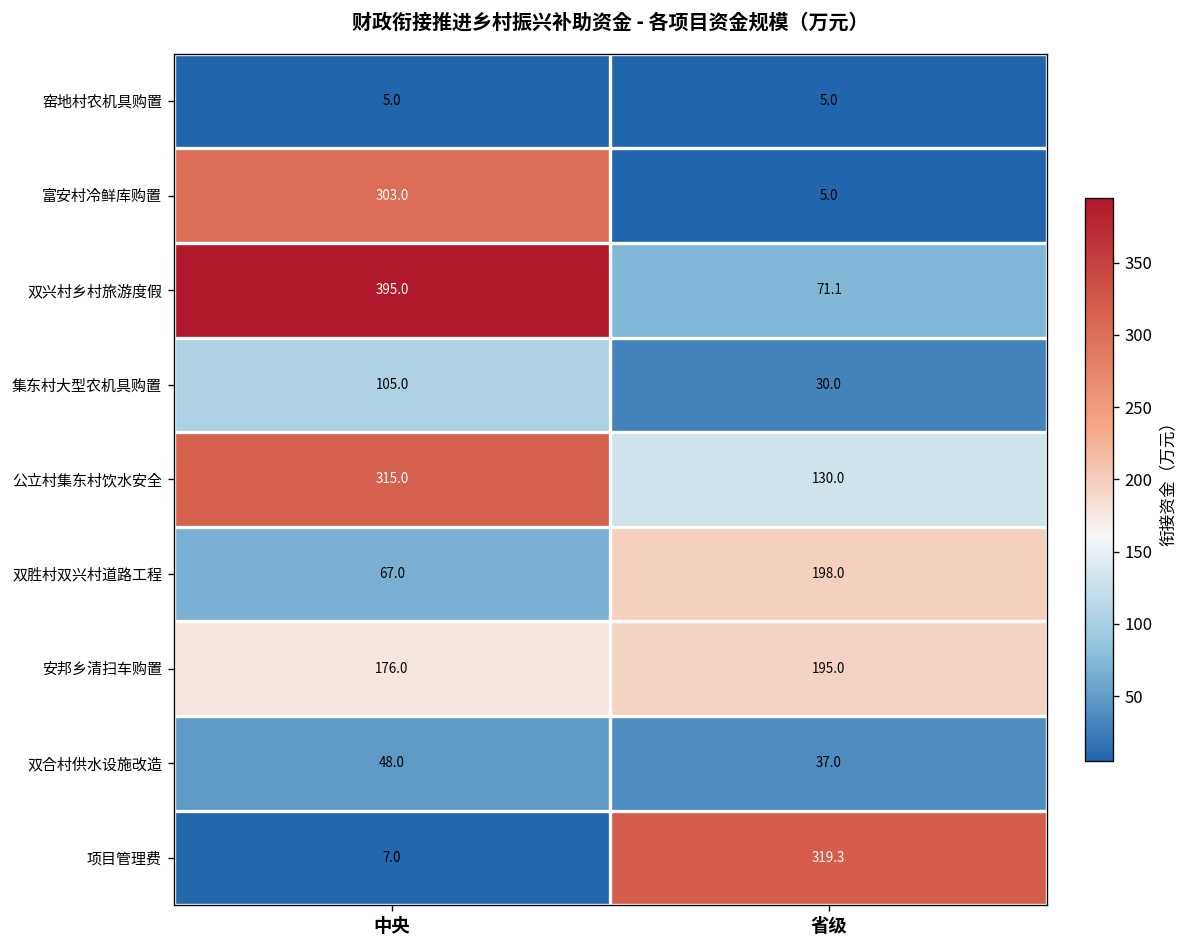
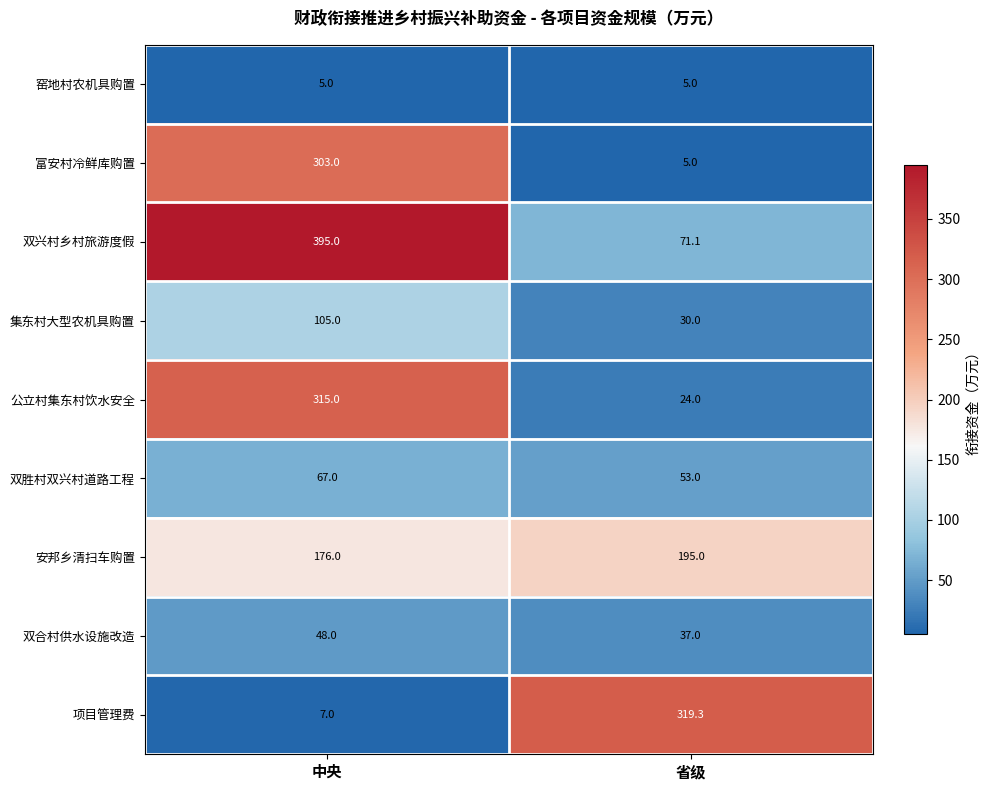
  {
    "窑地村农机具购置": {
      "中央": 5.0,
      "省级": 5.0
    },
    "富安村冷鲜库购置": {
      "中央": 303.0,
      "省级": 5.0
    },
    "双兴村乡村旅游度假": {
      "中央": 395.0,
      "省级": 71.1
    },
    "集东村大型农机具购置": {
      "中央": 105.0,
      "省级": 30.0
    },
    "公立村集东村饮水安全": {
      "中央": 315.0,
-     "省级": 130.0
+     "省级": 24.0
    },
    "双胜村双兴村道路工程": {
      "中央": 67.0,
-     "省级": 198.0
+     "省级": 53.0
    },
    "安邦乡清扫车购置": {
      "中央": 176.0,
      "省级": 195.0
    },
    "双合村供水设施改造": {
      "中央": 48.0,
      "省级": 37.0
    },
    "项目管理费": {
      "中央": 7.0,
      "省级": 319.3
    }
  }
